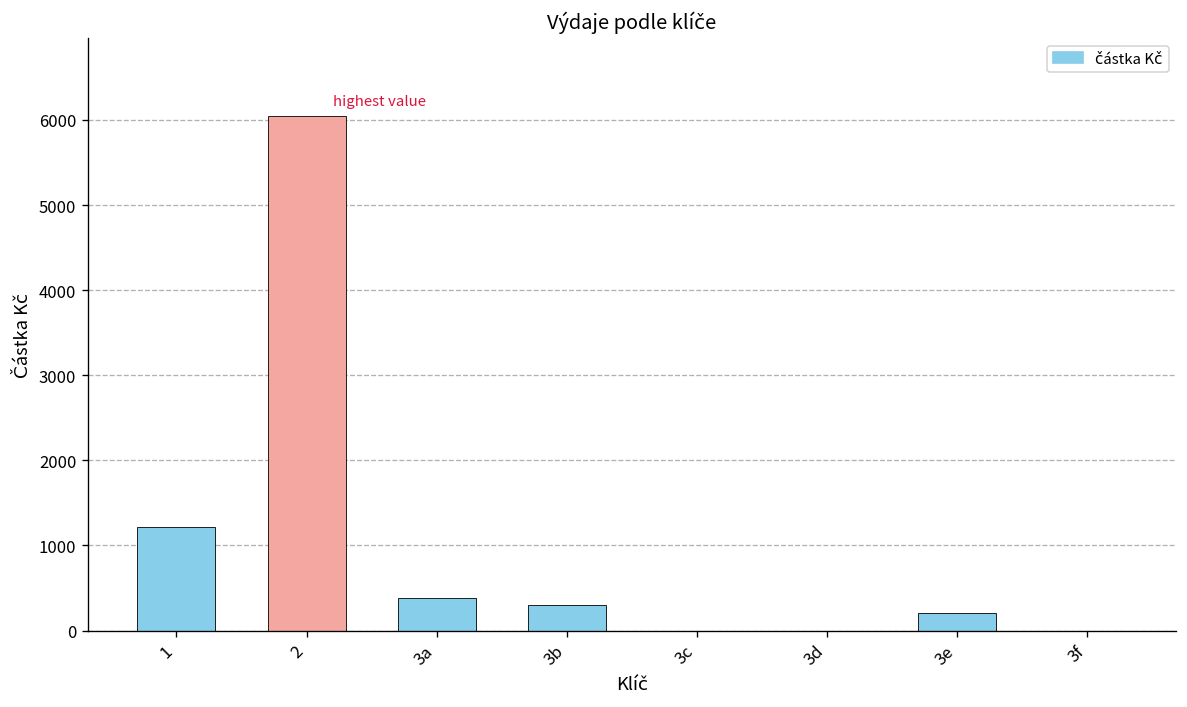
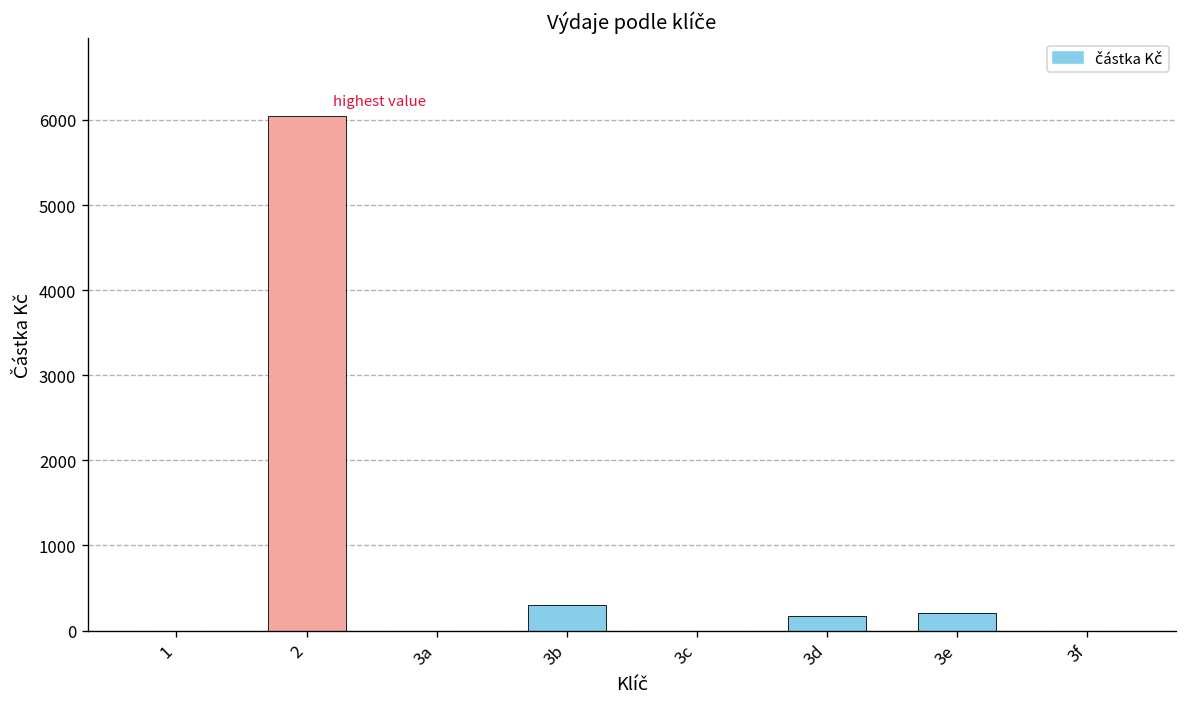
  {
-   "1": 1200,
+   "1": 0,
    "2": 6100,
-   "3a": 400,
+   "3a": 0,
    "3b": 300,
    "3c": 0,
-   "3d": 0,
+   "3d": 200,
    "3e": 200,
    "3f": 0
  }
